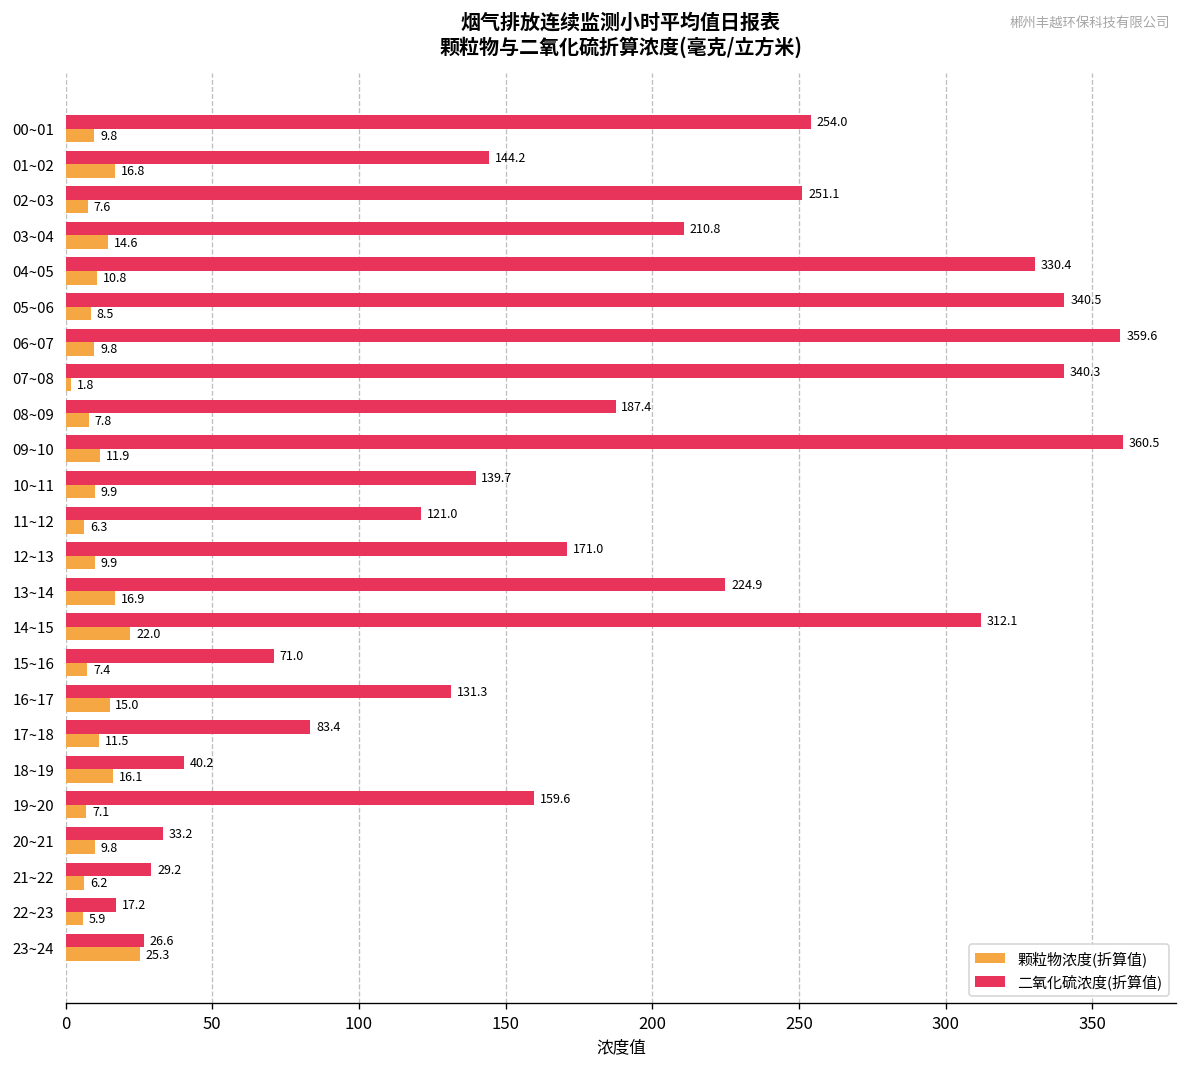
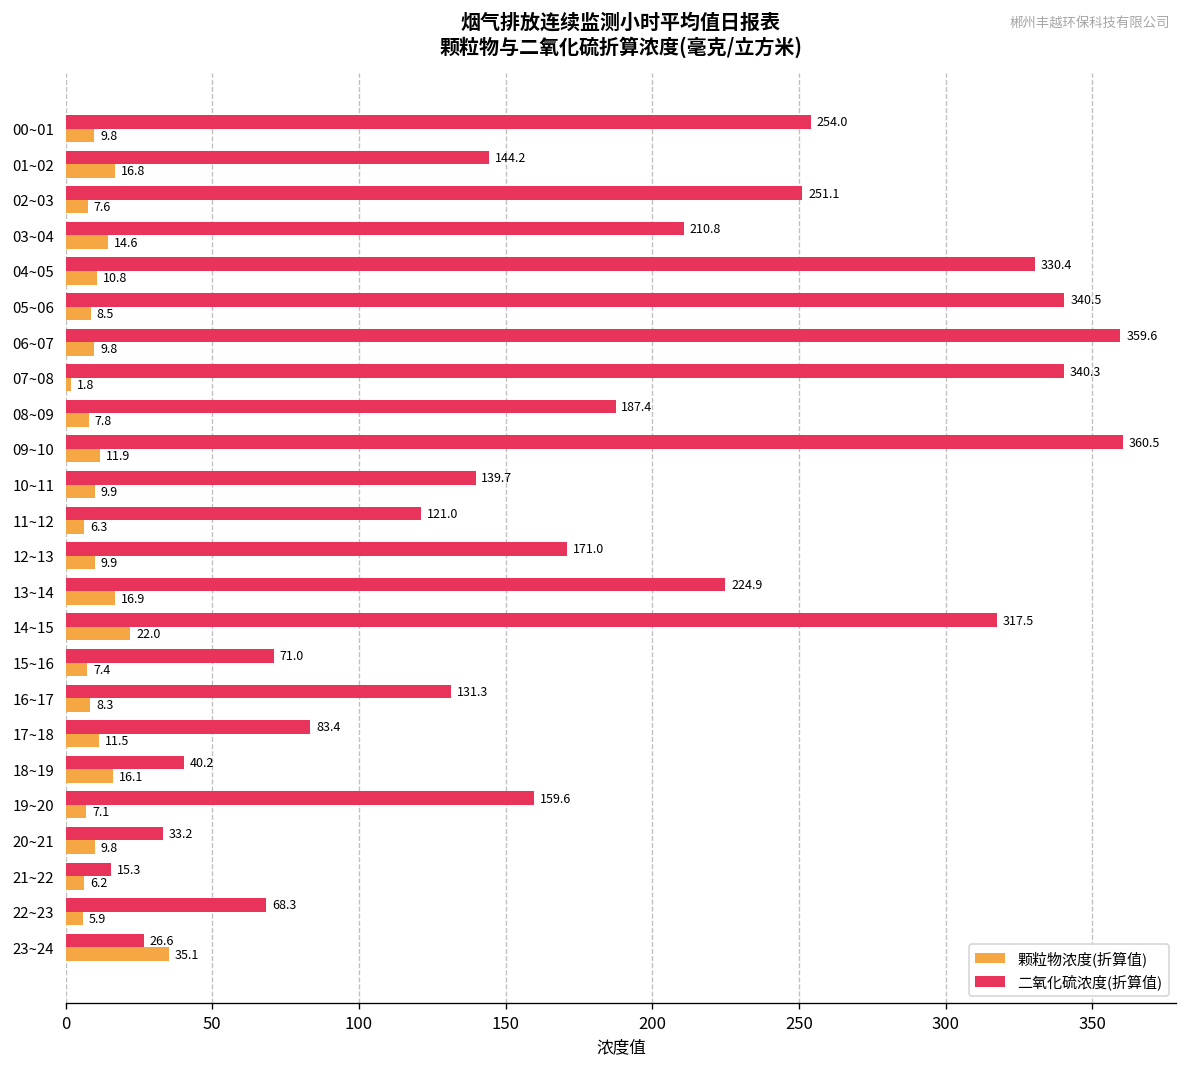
  {
    "颗粒物浓度(折算值)": {
      "00~01": 9.8,
      "01~02": 16.8,
      "02~03": 7.6,
      "03~04": 14.6,
      "04~05": 10.8,
      "05~06": 8.5,
      "06~07": 9.8,
      "07~08": 1.8,
      "08~09": 7.8,
      "09~10": 11.9,
      "10~11": 9.9,
      "11~12": 6.3,
      "12~13": 9.9,
      "13~14": 16.9,
      "14~15": 22.0,
      "15~16": 7.4,
-     "16~17": 15.0,
+     "16~17": 8.3,
      "17~18": 11.5,
      "18~19": 16.1,
      "19~20": 7.1,
      "20~21": 9.8,
      "21~22": 6.2,
      "22~23": 5.9,
-     "23~24": 25.3
+     "23~24": 35.1
    },
    "二氧化硫浓度(折算值)": {
      "00~01": 254.0,
      "01~02": 144.2,
      "02~03": 251.1,
      "03~04": 210.8,
      "04~05": 330.4,
      "05~06": 340.5,
      "06~07": 359.6,
      "07~08": 340.3,
      "08~09": 187.4,
      "09~10": 360.5,
      "10~11": 139.7,
      "11~12": 121.0,
      "12~13": 171.0,
      "13~14": 224.9,
-     "14~15": 312.1,
+     "14~15": 317.5,
      "15~16": 71.0,
      "16~17": 131.3,
      "17~18": 83.4,
      "18~19": 40.2,
      "19~20": 159.6,
      "20~21": 33.2,
-     "21~22": 29.2,
-     "22~23": 17.2,
+     "21~22": 15.3,
+     "22~23": 68.3,
      "23~24": 26.6
    }
  }
